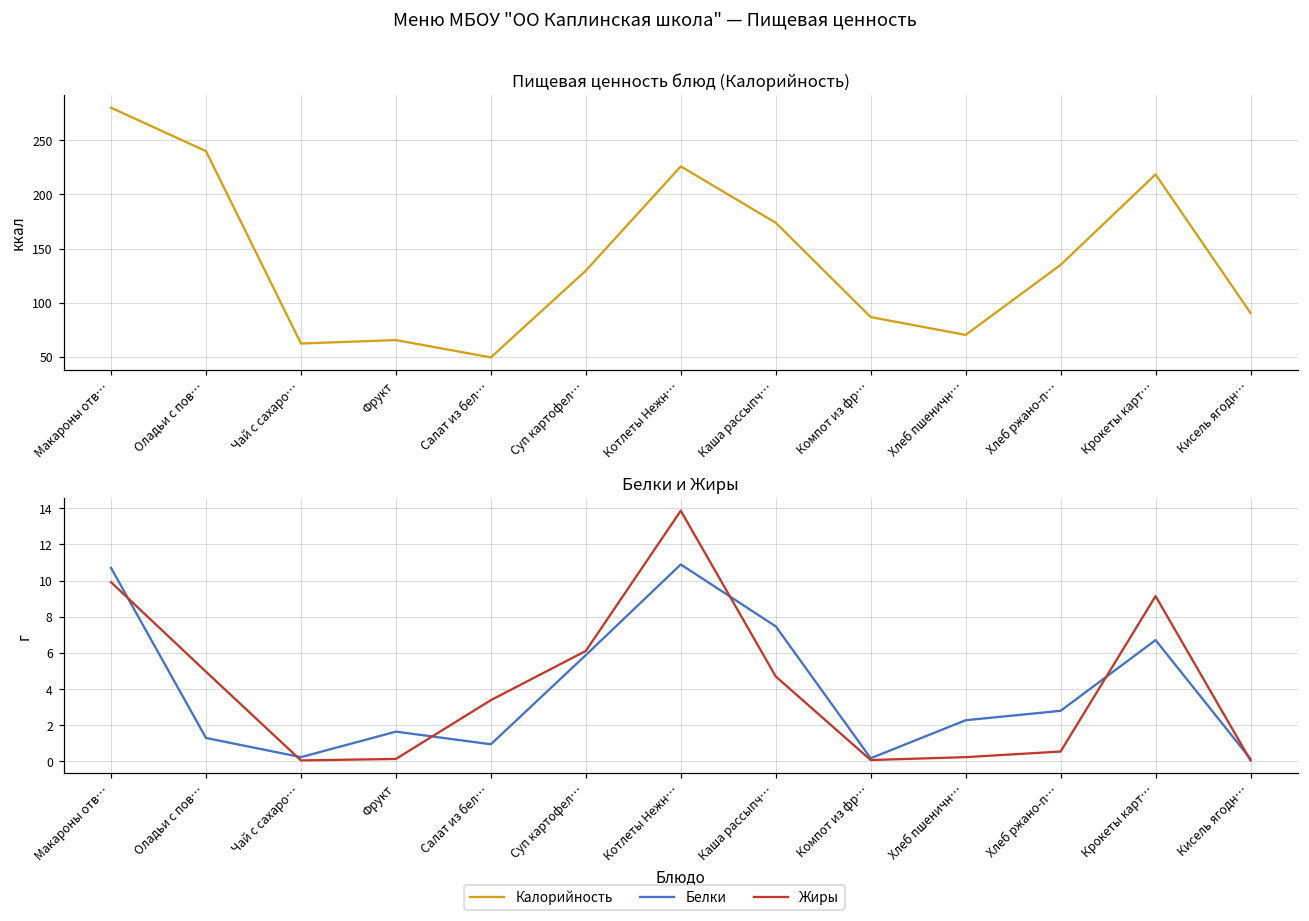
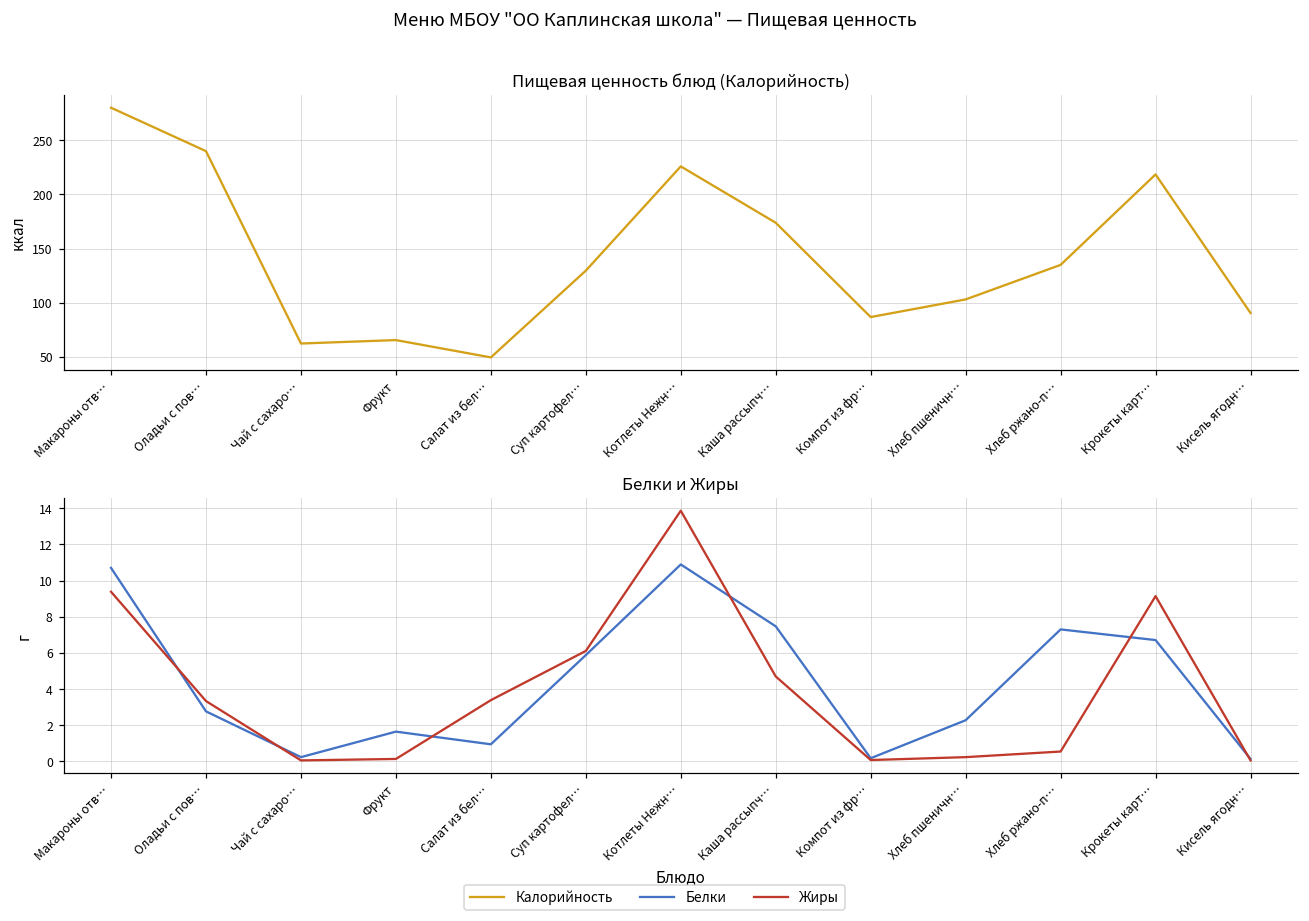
  {
    "Пищевая ценность блюд (Калорийность)": {
      "Макароны отв…": 280,
      "Оладьи с пов…": 240,
      "Чай с сахаро…": 60,
      "Фрукт": 70,
      "Салат из бел…": 50,
      "Суп картофел…": 130,
      "Котлеты Нежн…": 230,
      "Каша рассыпч…": 170,
      "Компот из фр…": 90,
-     "Хлеб пшеничн…": 70,
+     "Хлеб пшеничн…": 100,
      "Хлеб ржано-п…": 130,
      "Крокеты карт…": 220,
      "Кисель ягодн…": 90
    },
    "Белки и Жиры": {
      "Белки": {
        "Макароны отв…": 10.7,
-       "Оладьи с пов…": 1.3,
+       "Оладьи с пов…": 2.8,
        "Чай с сахаро…": 0.2,
        "Фрукт": 1.7,
        "Салат из бел…": 1.0,
        "Суп картофел…": 5.9,
        "Котлеты Нежн…": 10.9,
        "Каша рассыпч…": 7.5,
        "Хлеб пшеничн…": 2.3,
-       "Хлеб ржано-п…": 2.8,
+       "Хлеб ржано-п…": 7.3,
        "Крокеты карт…": 6.7
      },
      "Жиры": {
-       "Макароны отв…": 9.9,
-       "Оладьи с пов…": 5.0,
+       "Макароны отв…": 9.4,
+       "Оладьи с пов…": 3.3,
        "Чай с сахаро…": 0.1,
        "Фрукт": 0.1,
        "Салат из бел…": 3.4,
        "Суп картофел…": 6.1,
        "Котлеты Нежн…": 13.9,
        "Каша рассыпч…": 4.7,
        "Хлеб пшеничн…": 0.2,
        "Хлеб ржано-п…": 0.6,
        "Крокеты карт…": 9.1
      }
    }
  }
